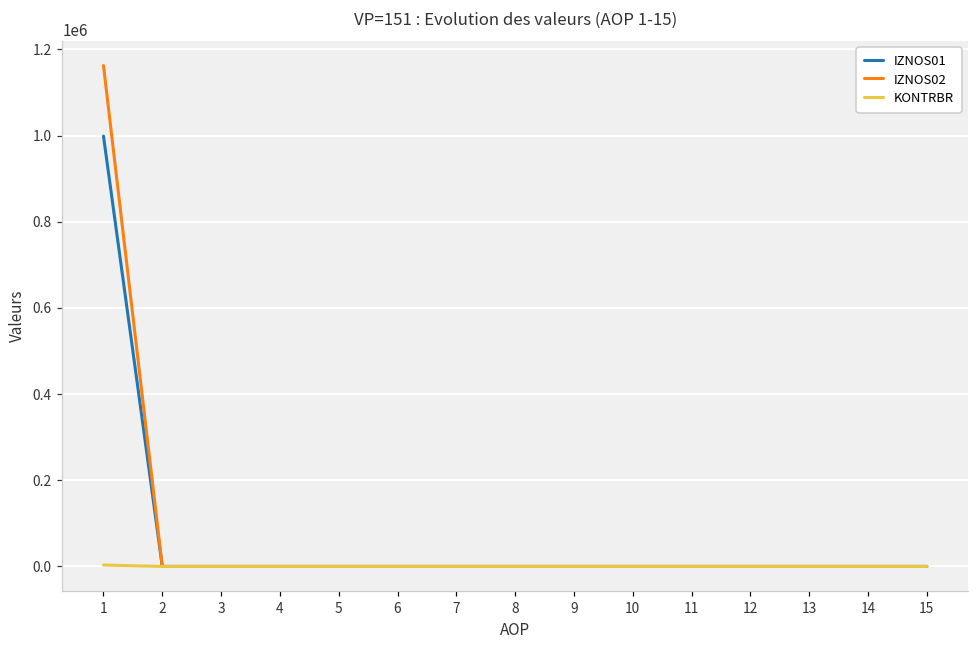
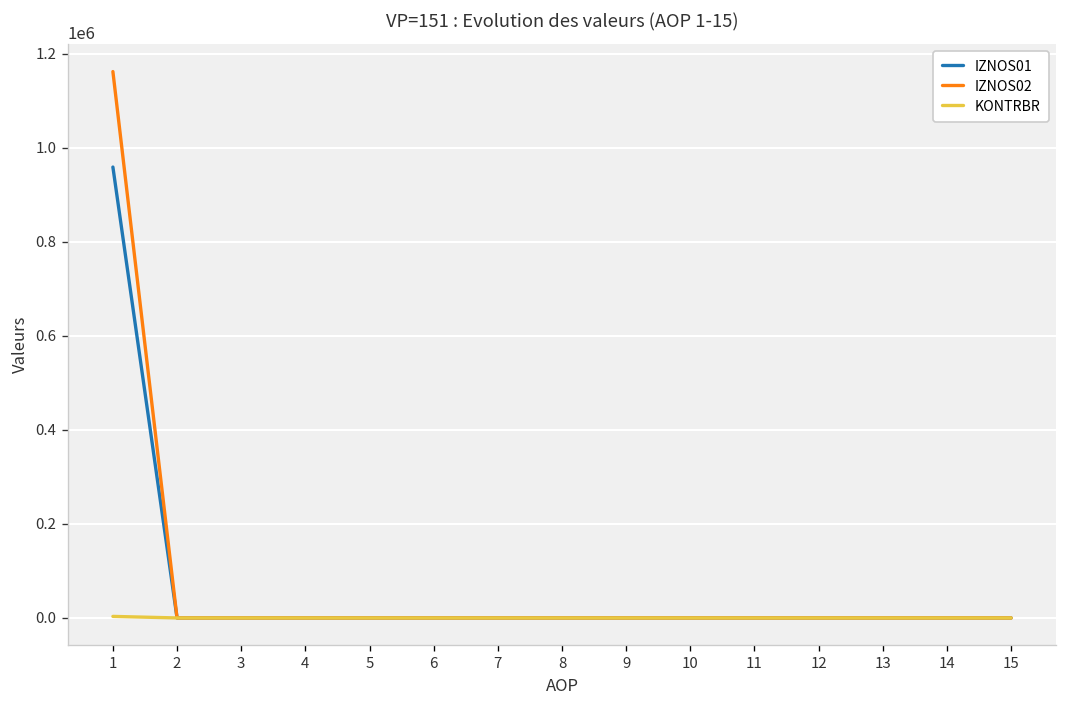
  {
    "IZNOS01": {
-     "1": 1000000
+     "1": 960000
    },
    "IZNOS02": {
      "1": 1160000
    },
    "KONTRBR": {
      "1": 0
    }
  }
